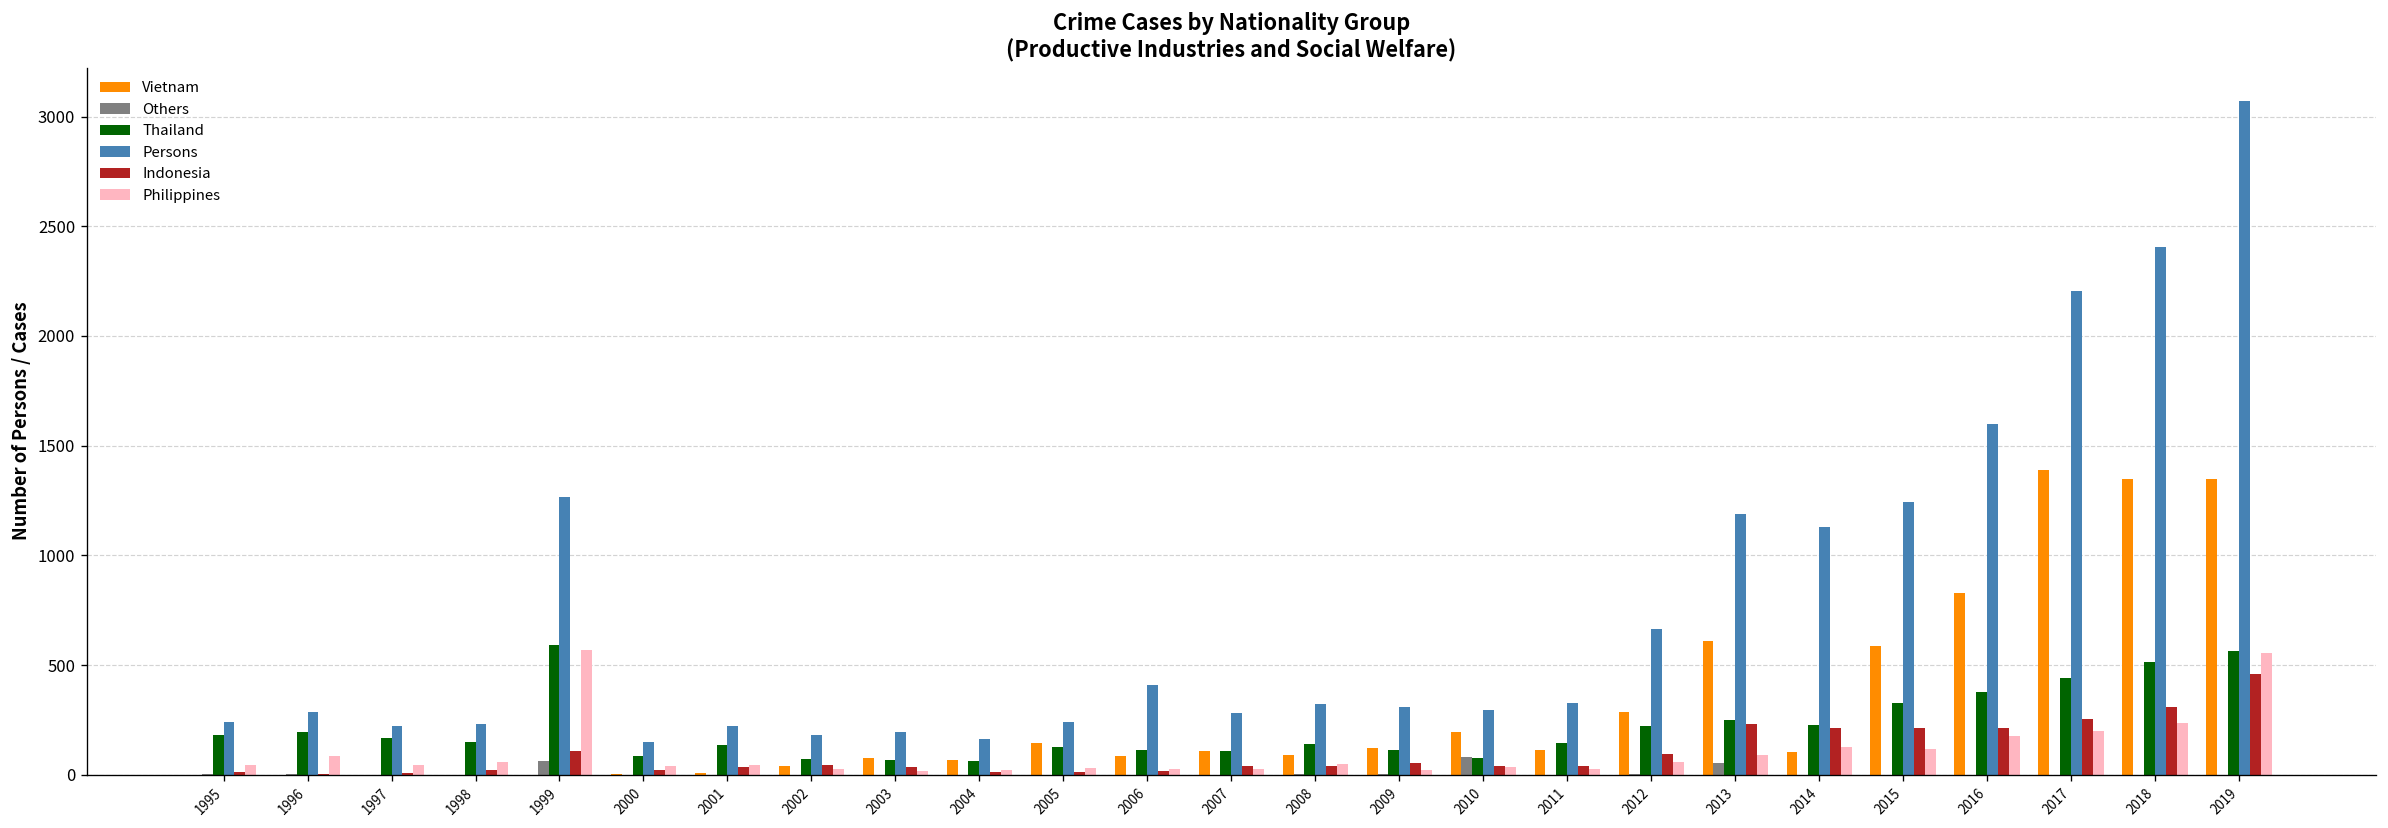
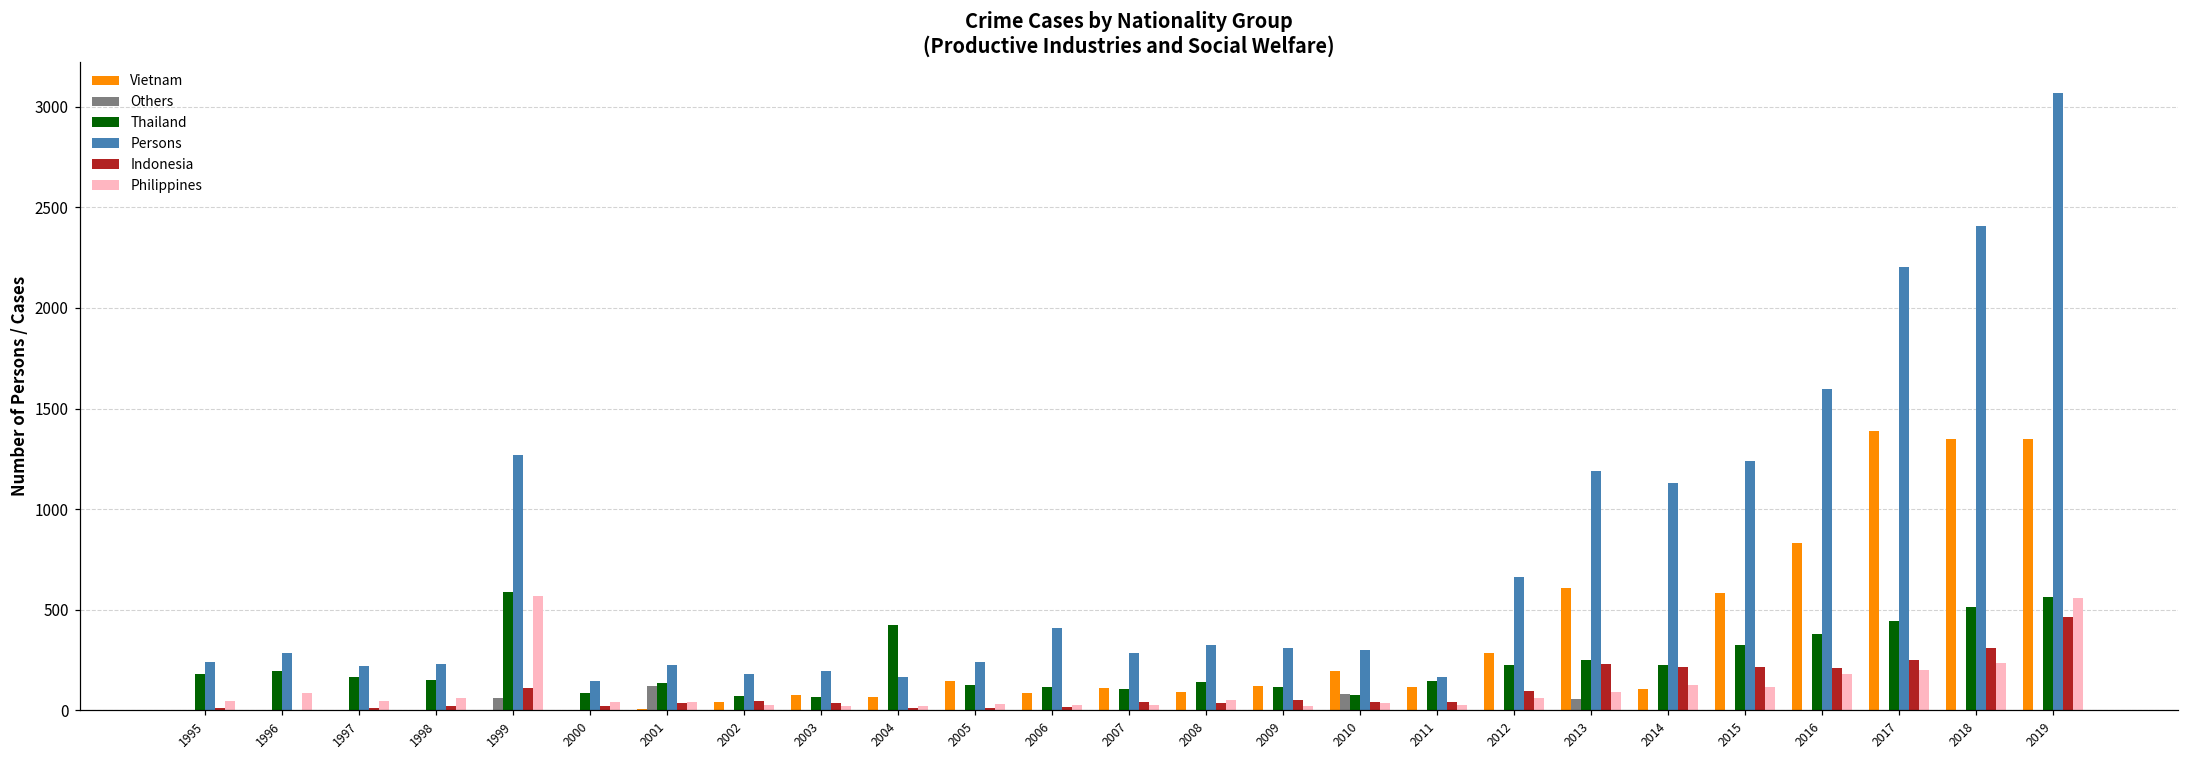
  {
    "Vietnam": {
      "1995": 0,
      "1996": 0,
      "1997": 0,
      "1998": 0,
      "1999": 0,
      "2002": 40,
      "2003": 80,
      "2004": 70,
      "2005": 140,
      "2006": 90,
      "2007": 110,
      "2008": 90,
      "2009": 120,
      "2010": 200,
      "2011": 110,
      "2012": 280,
      "2013": 610,
      "2014": 100,
      "2015": 590,
      "2016": 830,
      "2017": 1390,
      "2018": 1350,
      "2019": 1350
    },
    "Others": {
      "1997": 0,
      "1999": 60,
      "2000": 0,
-     "2001": 0,
+     "2001": 120,
      "2002": 0,
      "2003": 0,
      "2004": 0,
      "2005": 0,
      "2006": 0,
      "2007": 0,
      "2010": 80,
      "2011": 0,
      "2013": 60,
      "2015": 0,
      "2016": 0,
      "2017": 0,
      "2018": 0,
      "2019": 0
    },
    "Thailand": {
      "1995": 180,
      "1996": 190,
      "1997": 170,
      "1998": 150,
      "1999": 590,
      "2000": 90,
      "2001": 140,
      "2002": 70,
      "2003": 70,
-     "2004": 60,
+     "2004": 430,
      "2005": 130,
      "2006": 110,
      "2007": 110,
      "2008": 140,
      "2009": 110,
      "2010": 80,
      "2011": 140,
      "2012": 220,
      "2013": 250,
      "2014": 230,
      "2015": 330,
      "2016": 380,
      "2017": 440,
      "2018": 510,
      "2019": 570
    },
    "Persons": {
      "1995": 240,
      "1996": 280,
      "1997": 220,
      "1998": 230,
      "1999": 1270,
      "2000": 150,
      "2001": 220,
      "2002": 180,
      "2003": 200,
      "2004": 160,
      "2005": 240,
      "2006": 410,
      "2007": 280,
      "2008": 320,
      "2009": 310,
      "2010": 300,
-     "2011": 330,
+     "2011": 170,
      "2012": 660,
      "2013": 1190,
      "2014": 1130,
      "2015": 1240,
      "2016": 1600,
      "2017": 2210,
      "2018": 2410,
      "2019": 3070
    },
    "Indonesia": {
      "1998": 20,
      "1999": 110,
      "2000": 20,
      "2001": 40,
      "2002": 40,
      "2003": 40,
      "2006": 20,
      "2007": 40,
      "2008": 40,
      "2009": 50,
      "2010": 40,
      "2011": 40,
      "2012": 90,
      "2013": 230,
      "2014": 210,
      "2015": 210,
      "2016": 210,
      "2017": 250,
      "2018": 310,
      "2019": 460
    },
    "Philippines": {
      "1995": 50,
      "1996": 90,
      "1997": 50,
      "1998": 60,
      "1999": 570,
      "2000": 40,
      "2001": 40,
      "2002": 30,
      "2003": 20,
      "2004": 20,
      "2005": 30,
      "2006": 30,
      "2007": 30,
      "2008": 50,
      "2009": 20,
      "2010": 40,
      "2011": 30,
      "2012": 60,
      "2013": 90,
      "2014": 130,
      "2015": 120,
      "2016": 180,
      "2017": 200,
      "2018": 240,
      "2019": 560
    }
  }
